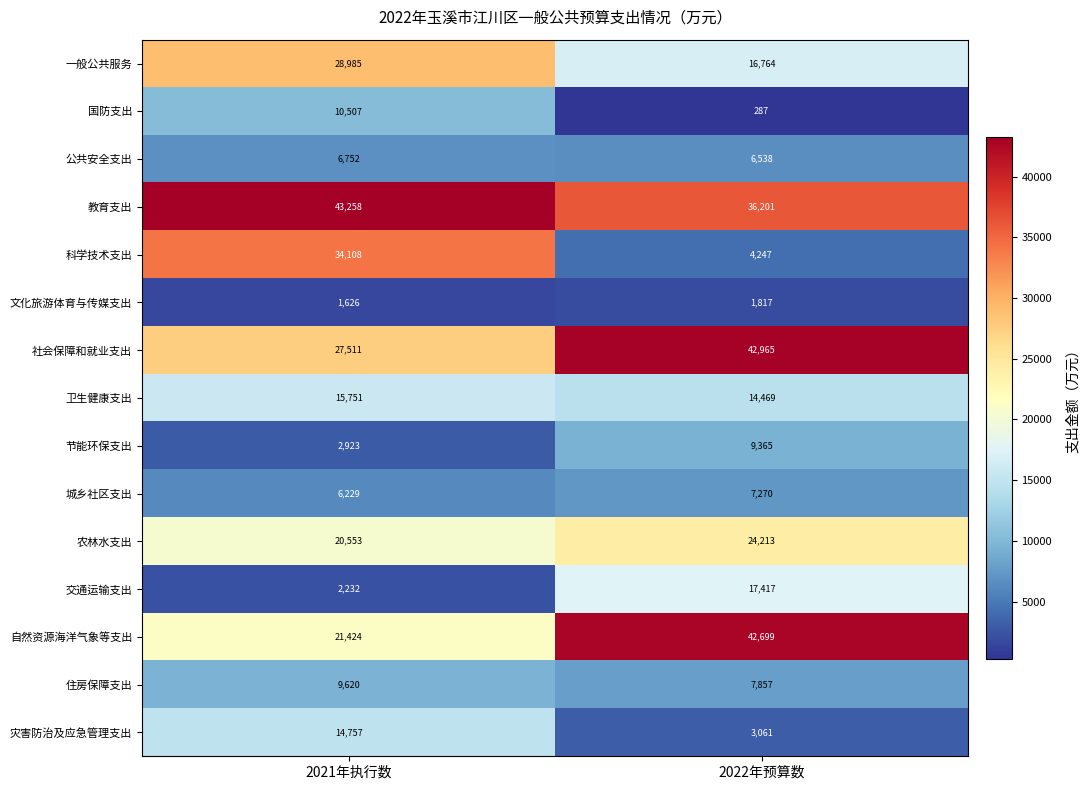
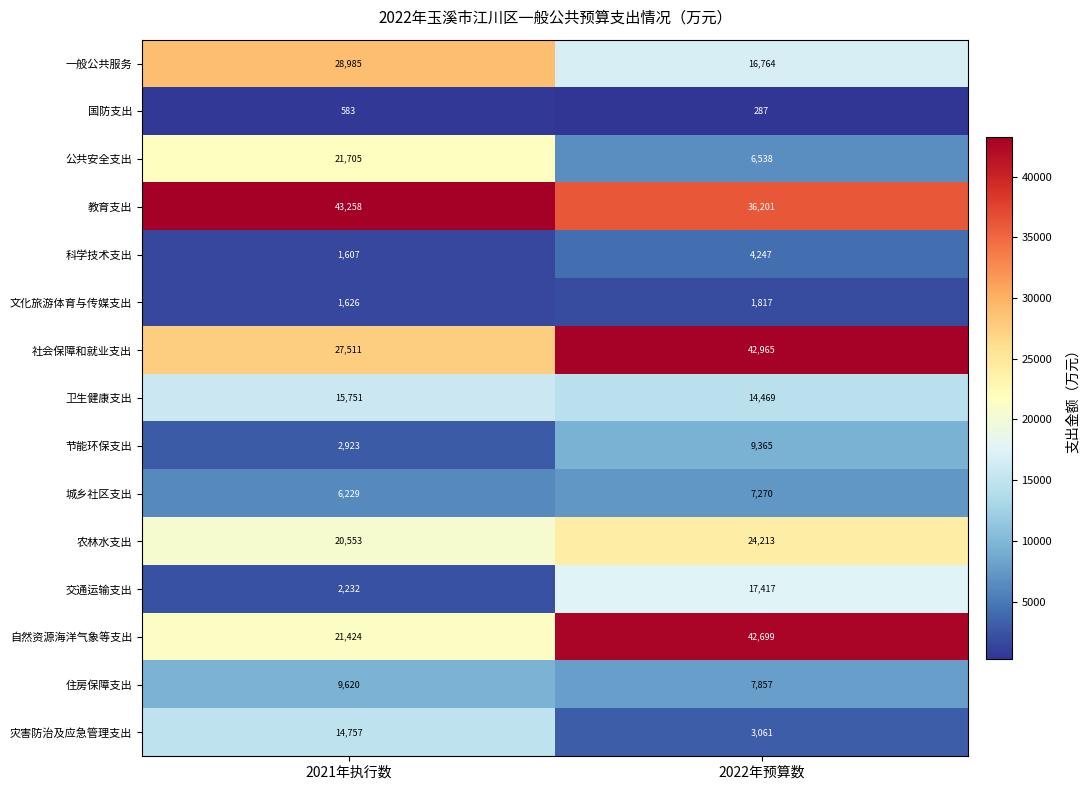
  {
    "一般公共服务": {
      "2021年执行数": "28,985",
      "2022年预算数": "16,764"
    },
    "国防支出": {
-     "2021年执行数": "10,507",
+     "2021年执行数": "583",
      "2022年预算数": "287"
    },
    "公共安全支出": {
-     "2021年执行数": "6,752",
+     "2021年执行数": "21,705",
      "2022年预算数": "6,538"
    },
    "教育支出": {
      "2021年执行数": "43,258",
      "2022年预算数": "36,201"
    },
    "科学技术支出": {
-     "2021年执行数": "34,108",
+     "2021年执行数": "1,607",
      "2022年预算数": "4,247"
    },
    "文化旅游体育与传媒支出": {
      "2021年执行数": "1,626",
      "2022年预算数": "1,817"
    },
    "社会保障和就业支出": {
      "2021年执行数": "27,511",
      "2022年预算数": "42,965"
    },
    "卫生健康支出": {
      "2021年执行数": "15,751",
      "2022年预算数": "14,469"
    },
    "节能环保支出": {
      "2021年执行数": "2,923",
      "2022年预算数": "9,365"
    },
    "城乡社区支出": {
      "2021年执行数": "6,229",
      "2022年预算数": "7,270"
    },
    "农林水支出": {
      "2021年执行数": "20,553",
      "2022年预算数": "24,213"
    },
    "交通运输支出": {
      "2021年执行数": "2,232",
      "2022年预算数": "17,417"
    },
    "自然资源海洋气象等支出": {
      "2021年执行数": "21,424",
      "2022年预算数": "42,699"
    },
    "住房保障支出": {
      "2021年执行数": "9,620",
      "2022年预算数": "7,857"
    },
    "灾害防治及应急管理支出": {
      "2021年执行数": "14,757",
      "2022年预算数": "3,061"
    }
  }
